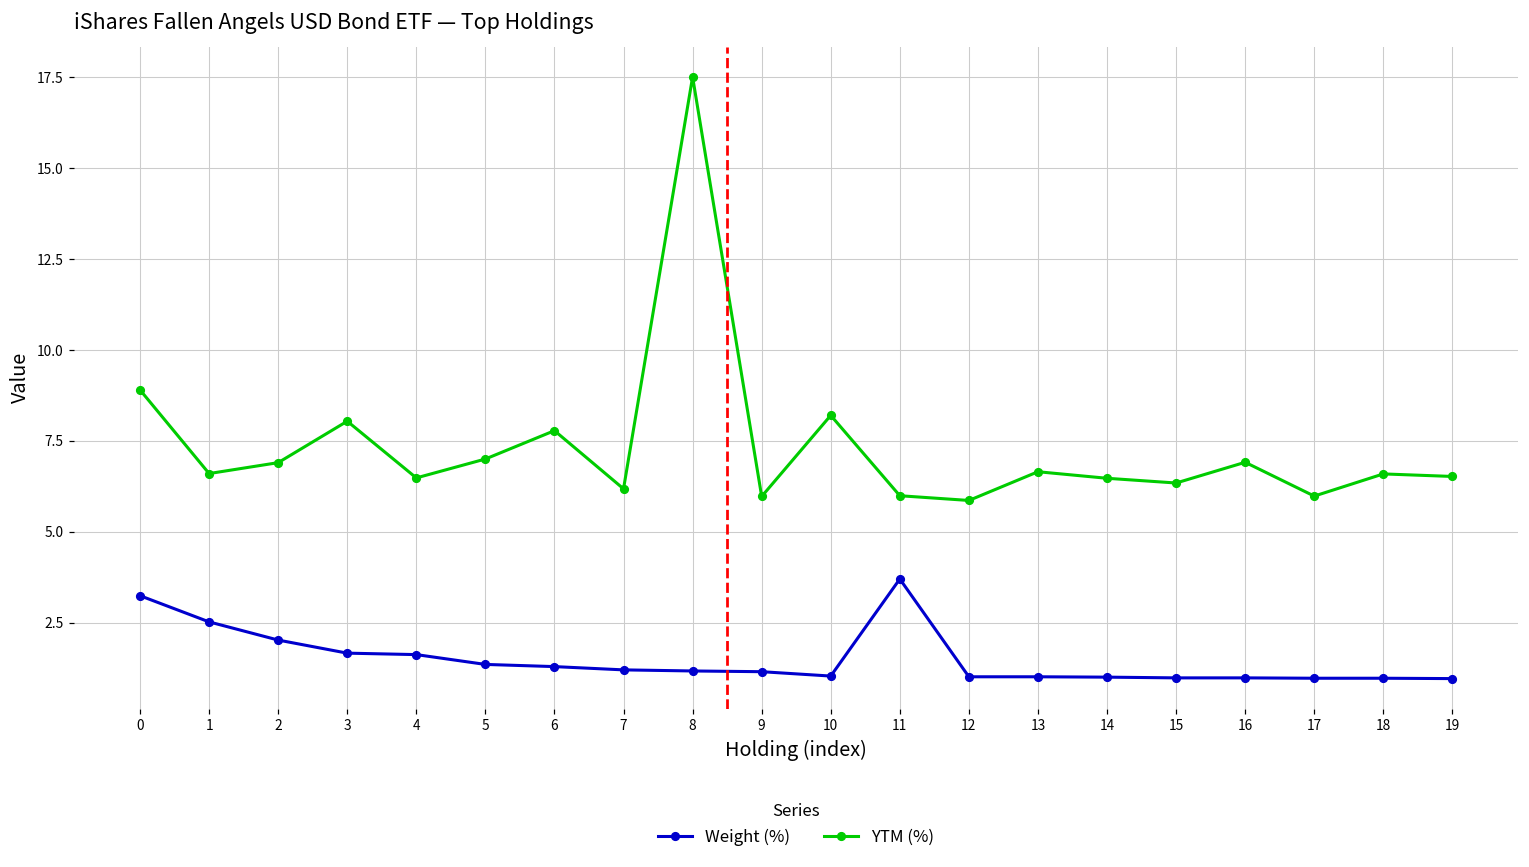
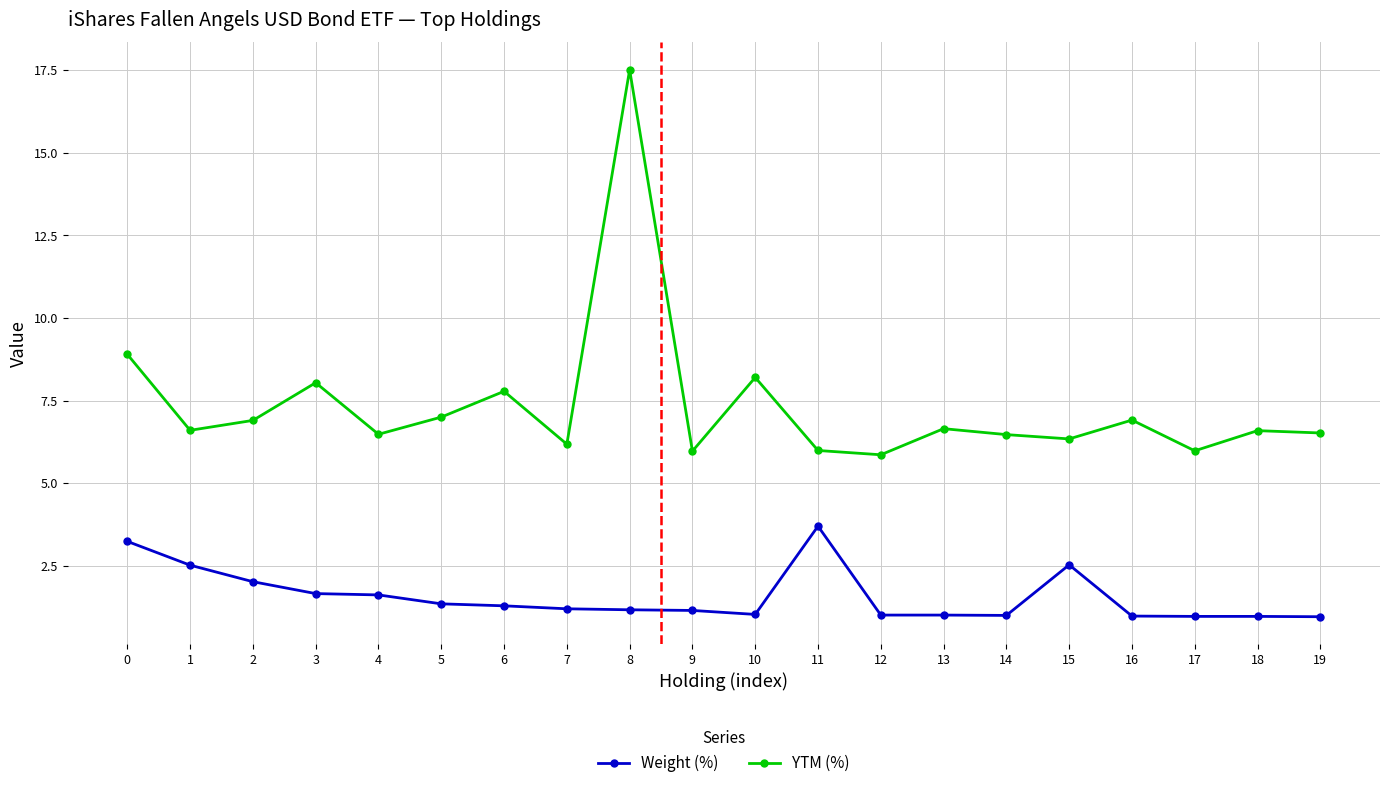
  {
    "Weight (%)": {
      "0": 3.2,
      "1": 2.5,
      "2": 2.0,
      "3": 1.7,
      "4": 1.6,
      "5": 1.4,
      "6": 1.3,
      "7": 1.2,
      "8": 1.2,
      "9": 1.2,
      "10": 1.0,
      "11": 3.7,
      "12": 1.0,
      "13": 1.0,
      "14": 1.0,
-     "15": 1.0,
+     "15": 2.5,
      "16": 1.0,
      "17": 1.0,
      "18": 1.0,
      "19": 1.0
    },
    "YTM (%)": {
      "0": 8.9,
      "1": 6.6,
      "2": 6.9,
      "3": 8.0,
      "4": 6.5,
      "5": 7.0,
      "6": 7.8,
      "7": 6.2,
      "8": 17.5,
      "9": 6.0,
      "10": 8.2,
      "11": 6.0,
      "12": 5.9,
      "13": 6.7,
      "14": 6.5,
      "15": 6.3,
      "16": 6.9,
      "17": 6.0,
      "18": 6.6,
      "19": 6.5
    }
  }
